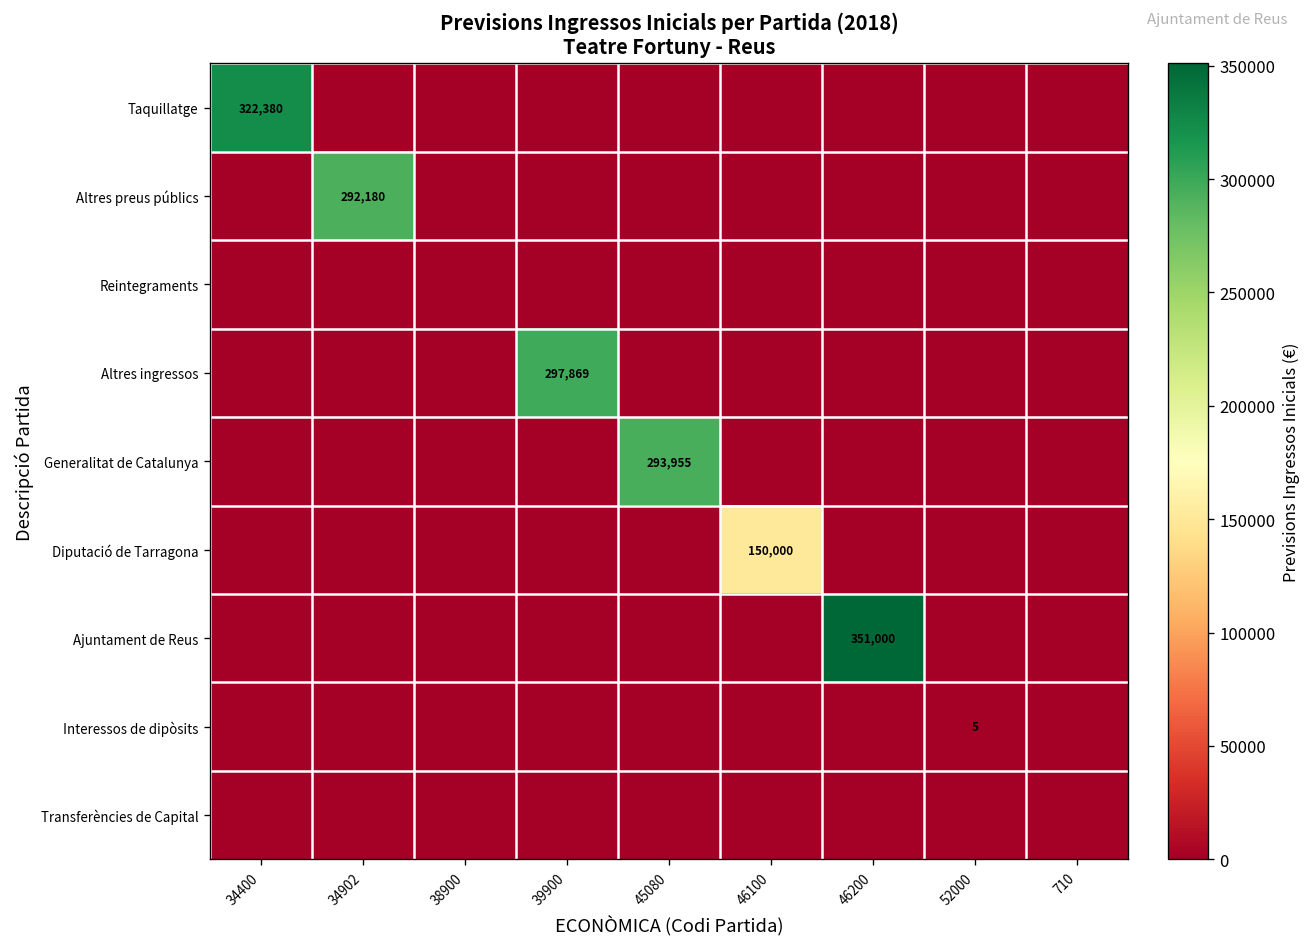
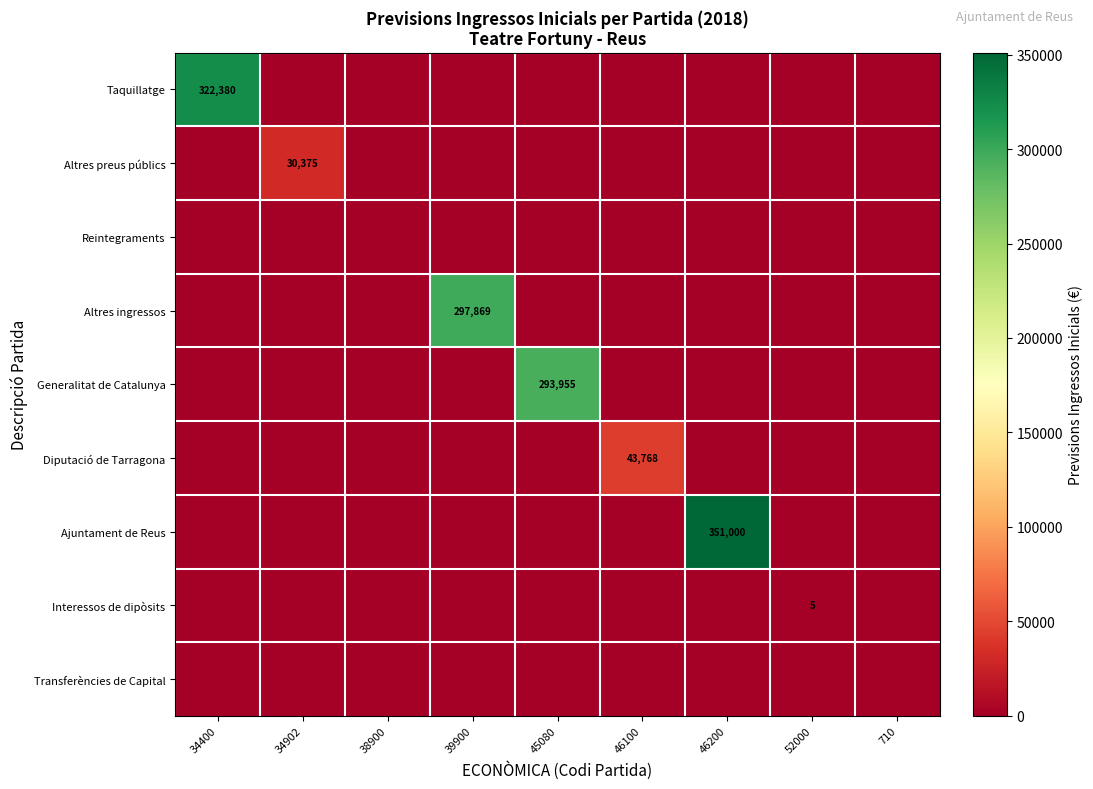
  {
    "Taquillatge": {
      "34400": "322,380"
    },
    "Altres preus públics": {
-     "34902": "292,180"
+     "34902": "30,375"
    },
    "Altres ingressos": {
      "39900": "297,869"
    },
    "Generalitat de Catalunya": {
      "45080": "293,955"
    },
    "Diputació de Tarragona": {
-     "46100": "150,000"
+     "46100": "43,768"
    },
    "Ajuntament de Reus": {
      "46200": "351,000"
    },
    "Interessos de dipòsits": {
      "52000": "5"
    }
  }
